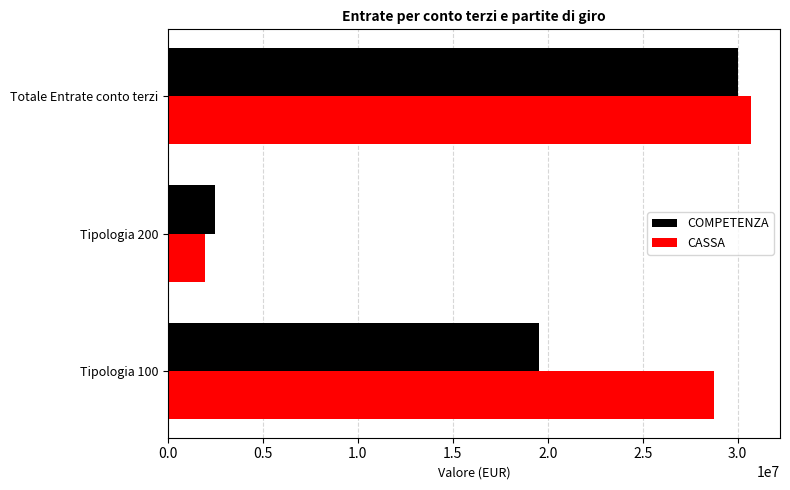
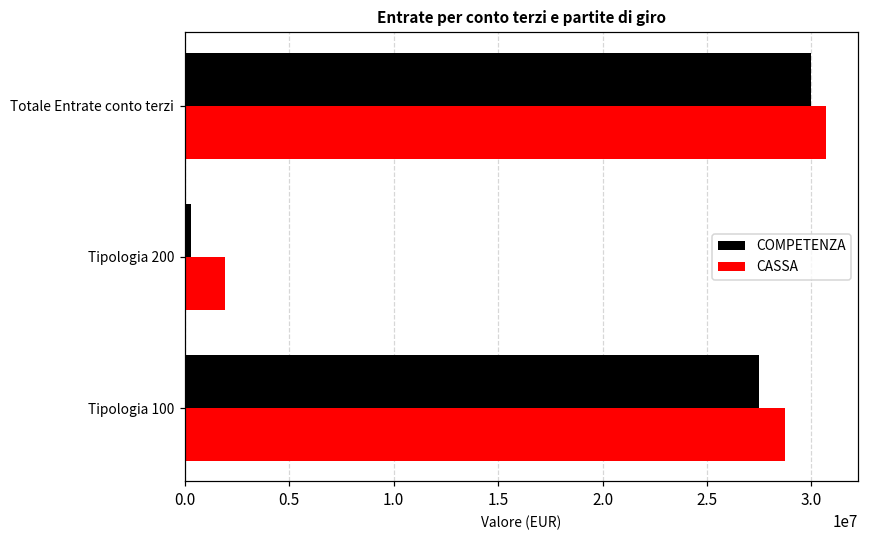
  {
    "COMPETENZA": {
      "Totale Entrate conto terzi": 30000000,
-     "Tipologia 200": 2500000,
-     "Tipologia 100": 19600000
+     "Tipologia 200": 300000,
+     "Tipologia 100": 27500000
    },
    "CASSA": {
      "Totale Entrate conto terzi": 30700000,
      "Tipologia 200": 1900000,
      "Tipologia 100": 28800000
    }
  }
